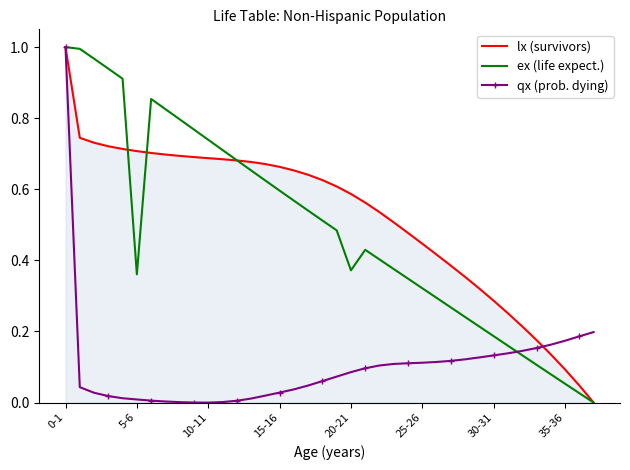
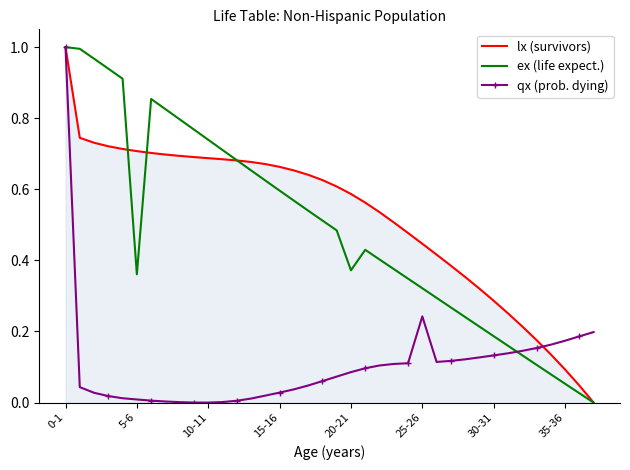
  {
    "lx (survivors)": {
      "5-6": 0.71,
      "10-11": 0.69,
      "15-16": 0.66,
      "20-21": 0.59,
      "25-26": 0.45,
      "30-31": 0.29,
      "35-36": 0.09
    },
    "ex (life expect.)": {
      "5-6": 0.36,
      "10-11": 0.74,
      "15-16": 0.60,
      "20-21": 0.37,
      "25-26": 0.32,
      "30-31": 0.19,
      "35-36": 0.05
    },
    "qx (prob. dying)": {
      "5-6": 0.01,
      "10-11": 0.00,
      "15-16": 0.03,
      "20-21": 0.09,
-     "25-26": 0.11,
+     "25-26": 0.24,
      "30-31": 0.13,
      "35-36": 0.17
    }
  }
